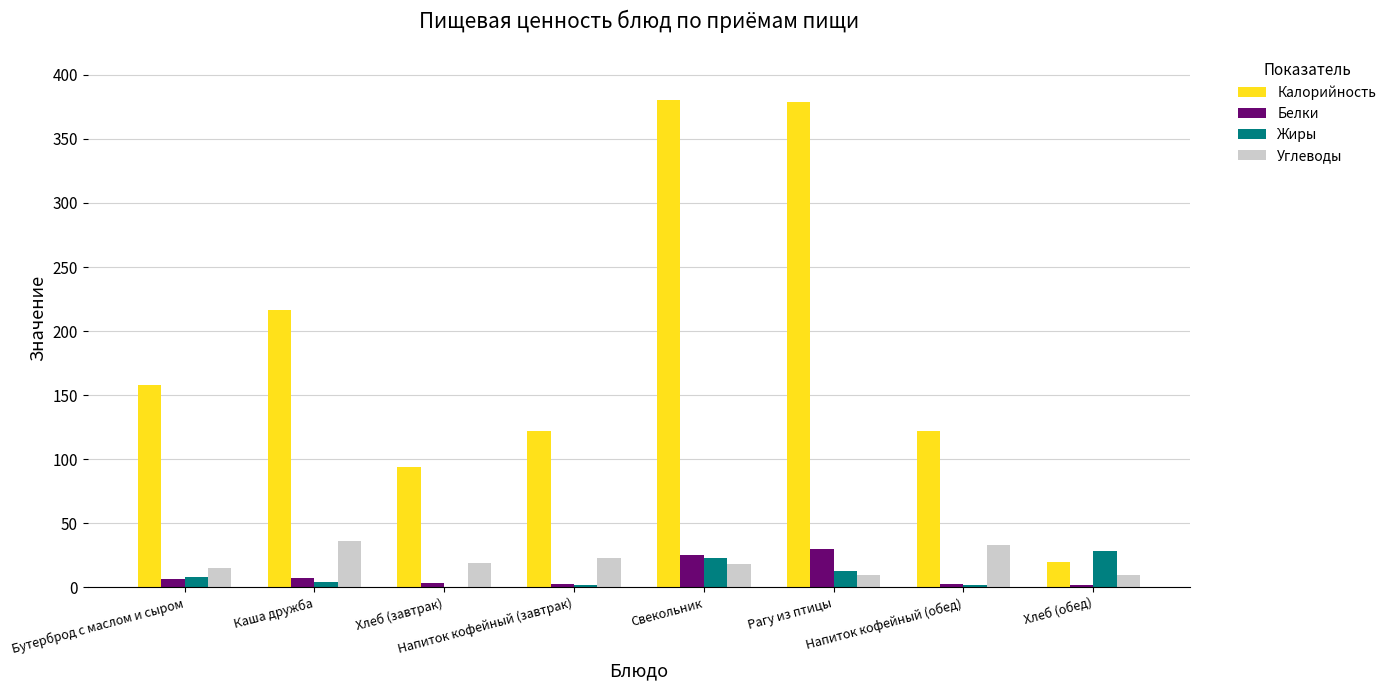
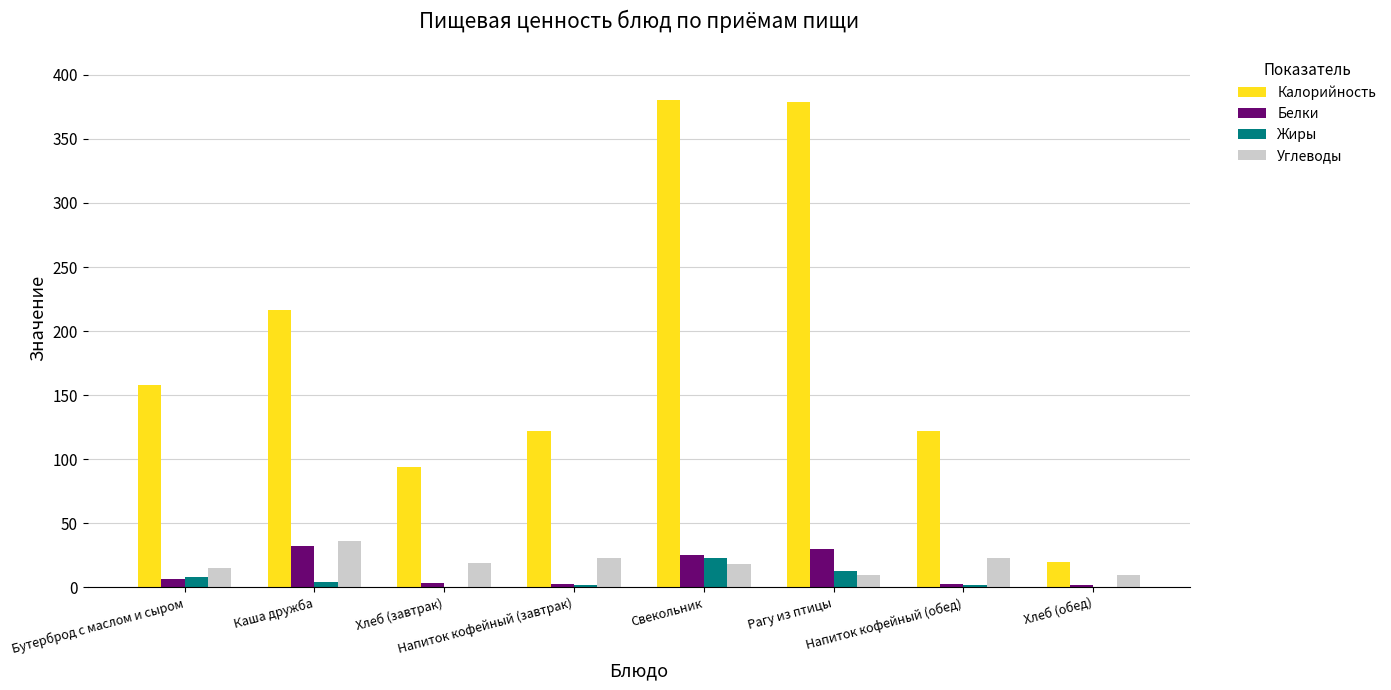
  {
    "Калорийность": {
      "Бутерброд с маслом и сыром": 158,
      "Каша дружба": 217,
      "Хлеб (завтрак)": 94,
      "Напиток кофейный (завтрак)": 122,
      "Свекольник": 380,
      "Рагу из птицы": 379,
      "Напиток кофейный (обед)": 122,
      "Хлеб (обед)": 20
    },
    "Белки": {
      "Бутерброд с маслом и сыром": 6,
-     "Каша дружба": 8,
+     "Каша дружба": 32,
      "Хлеб (завтрак)": 3,
      "Напиток кофейный (завтрак)": 2,
      "Свекольник": 25,
      "Рагу из птицы": 30,
      "Напиток кофейный (обед)": 2
    },
    "Жиры": {
      "Бутерброд с маслом и сыром": 8,
      "Каша дружба": 5,
      "Напиток кофейный (завтрак)": 2,
      "Свекольник": 23,
      "Рагу из птицы": 13,
      "Напиток кофейный (обед)": 2,
-     "Хлеб (обед)": 28
+     "Хлеб (обед)": 0
    },
    "Углеводы": {
      "Бутерброд с маслом и сыром": 15,
      "Каша дружба": 36,
      "Хлеб (завтрак)": 19,
      "Напиток кофейный (завтрак)": 23,
      "Свекольник": 18,
      "Рагу из птицы": 10,
-     "Напиток кофейный (обед)": 33,
+     "Напиток кофейный (обед)": 23,
      "Хлеб (обед)": 10
    }
  }
